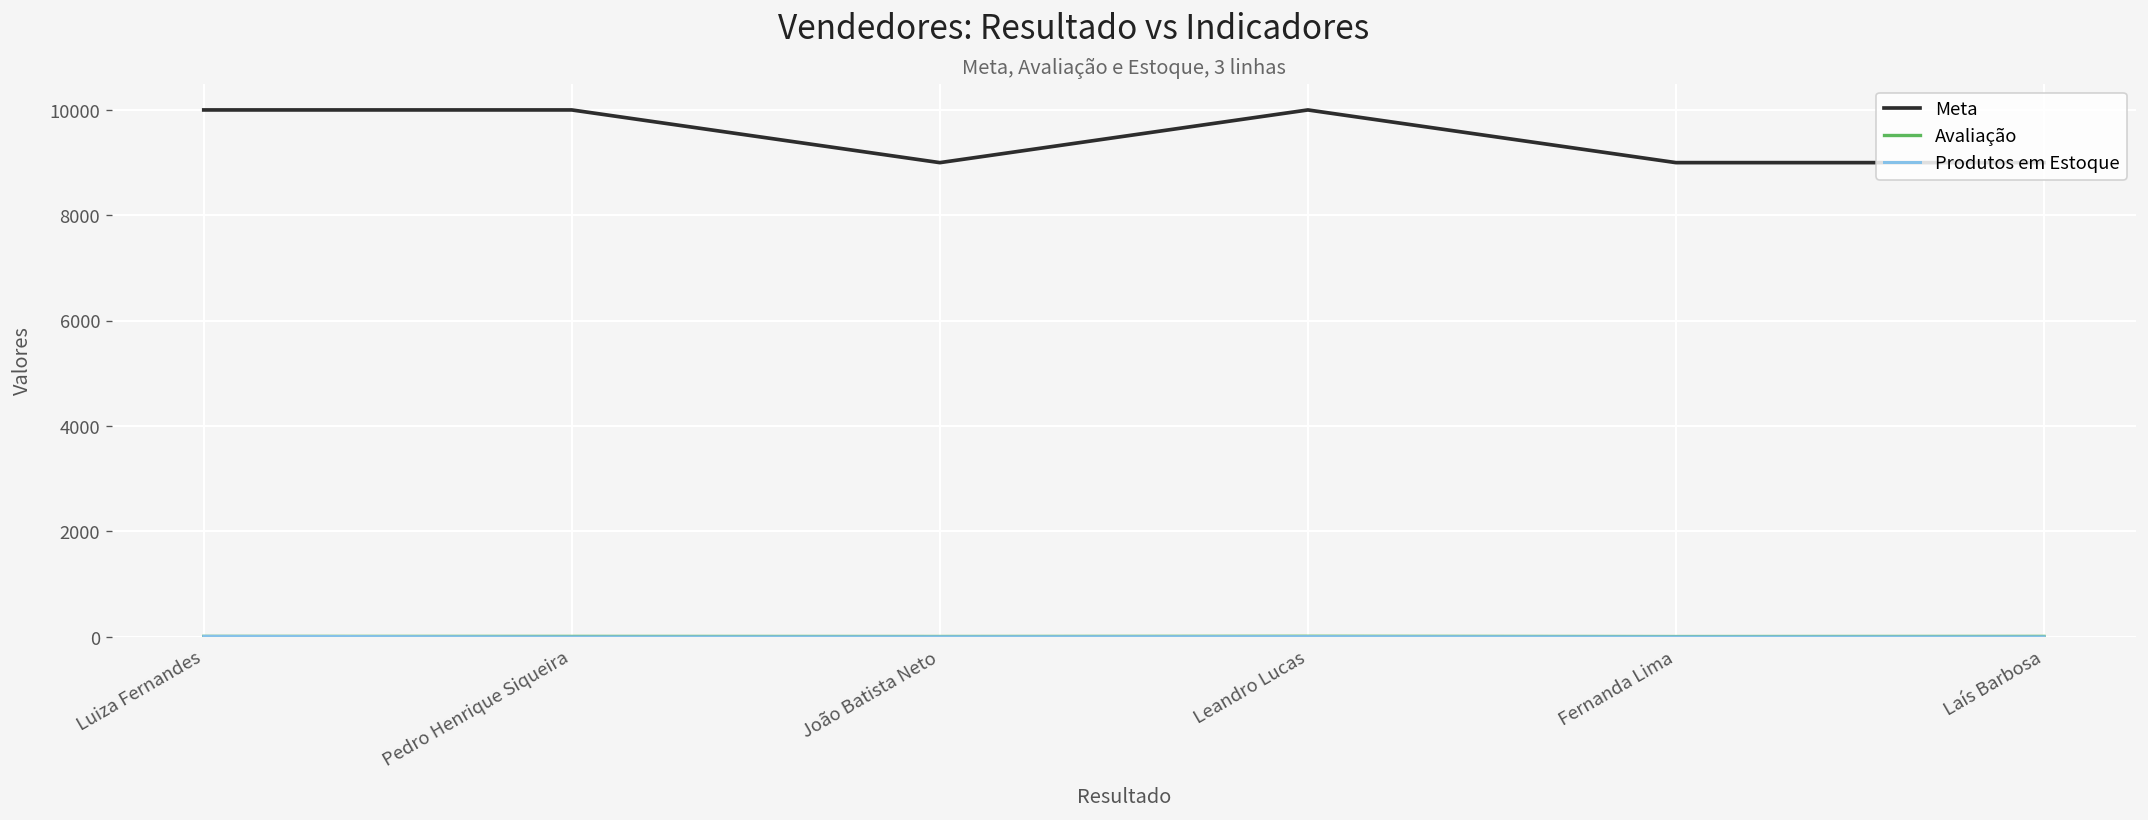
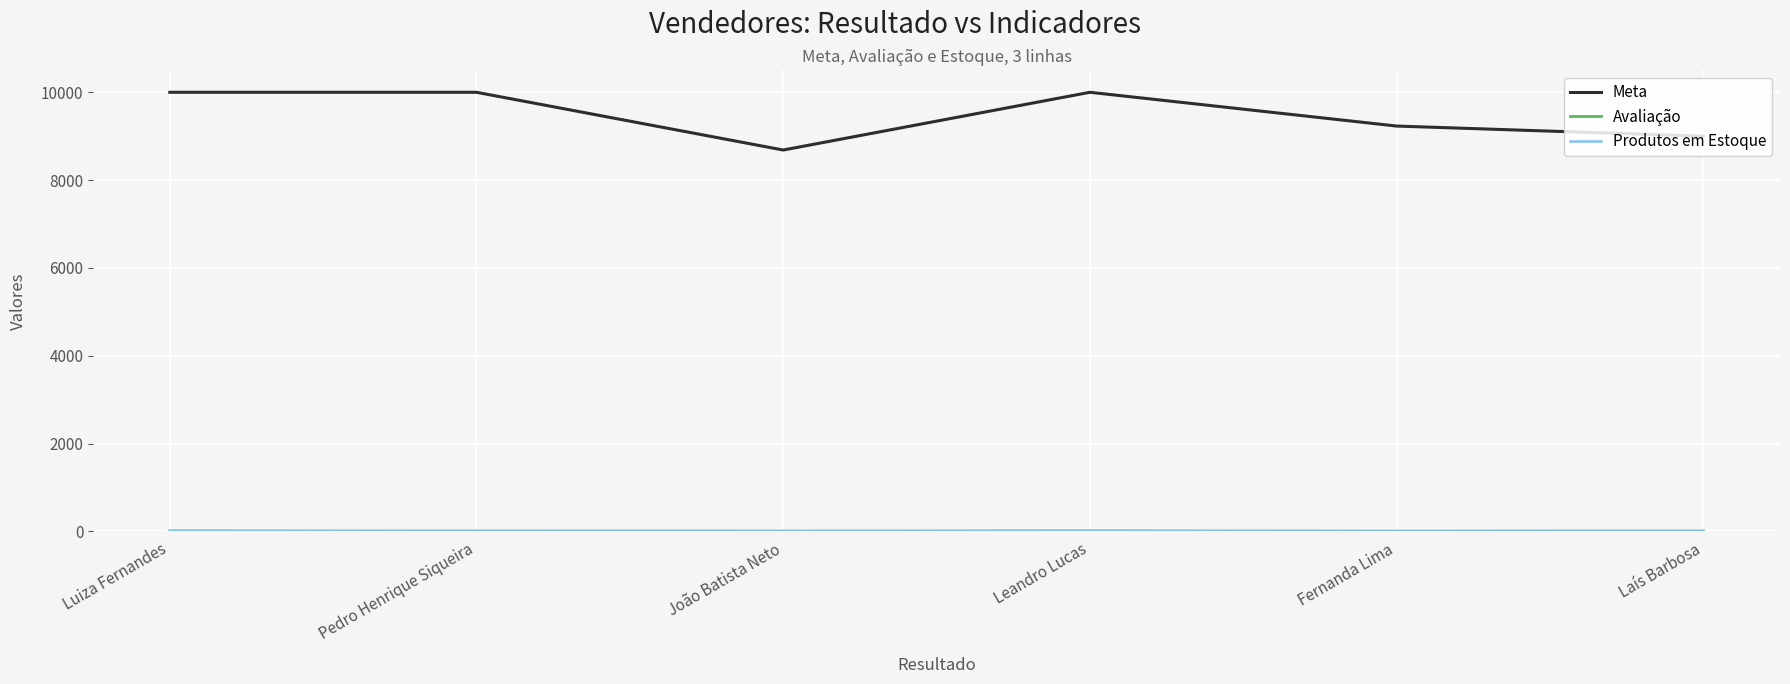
  {
    "Meta": {
      "Luiza Fernandes": 10000,
      "Pedro Henrique Siqueira": 10000,
-     "João Batista Neto": 9000,
+     "João Batista Neto": 8700,
      "Leandro Lucas": 10000,
-     "Fernanda Lima": 9000
+     "Fernanda Lima": 9200
    },
    "Produtos em Estoque": {
      "Luiza Fernandes": 0,
      "Pedro Henrique Siqueira": 0,
      "João Batista Neto": 0,
      "Leandro Lucas": 0,
      "Fernanda Lima": 0,
      "Laís Barbosa": 0
    }
  }
